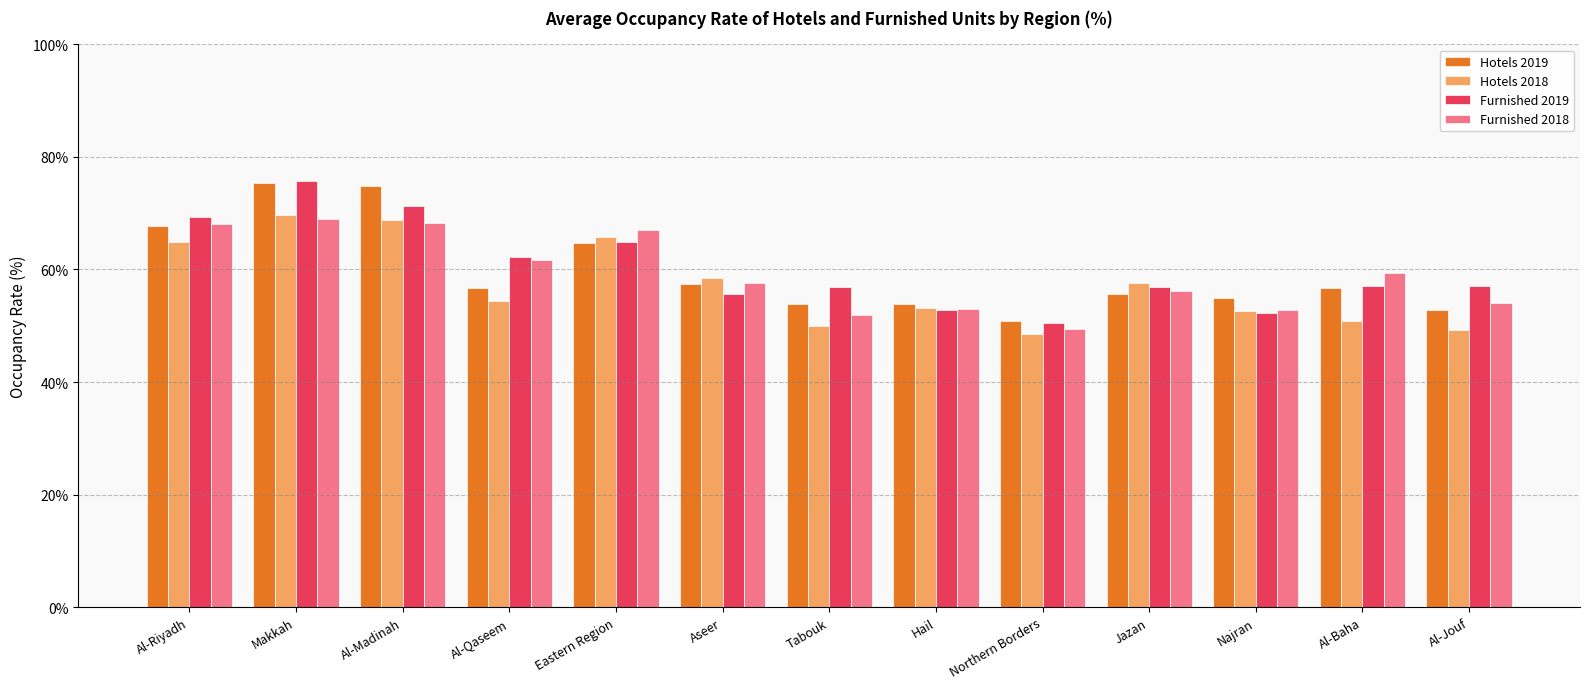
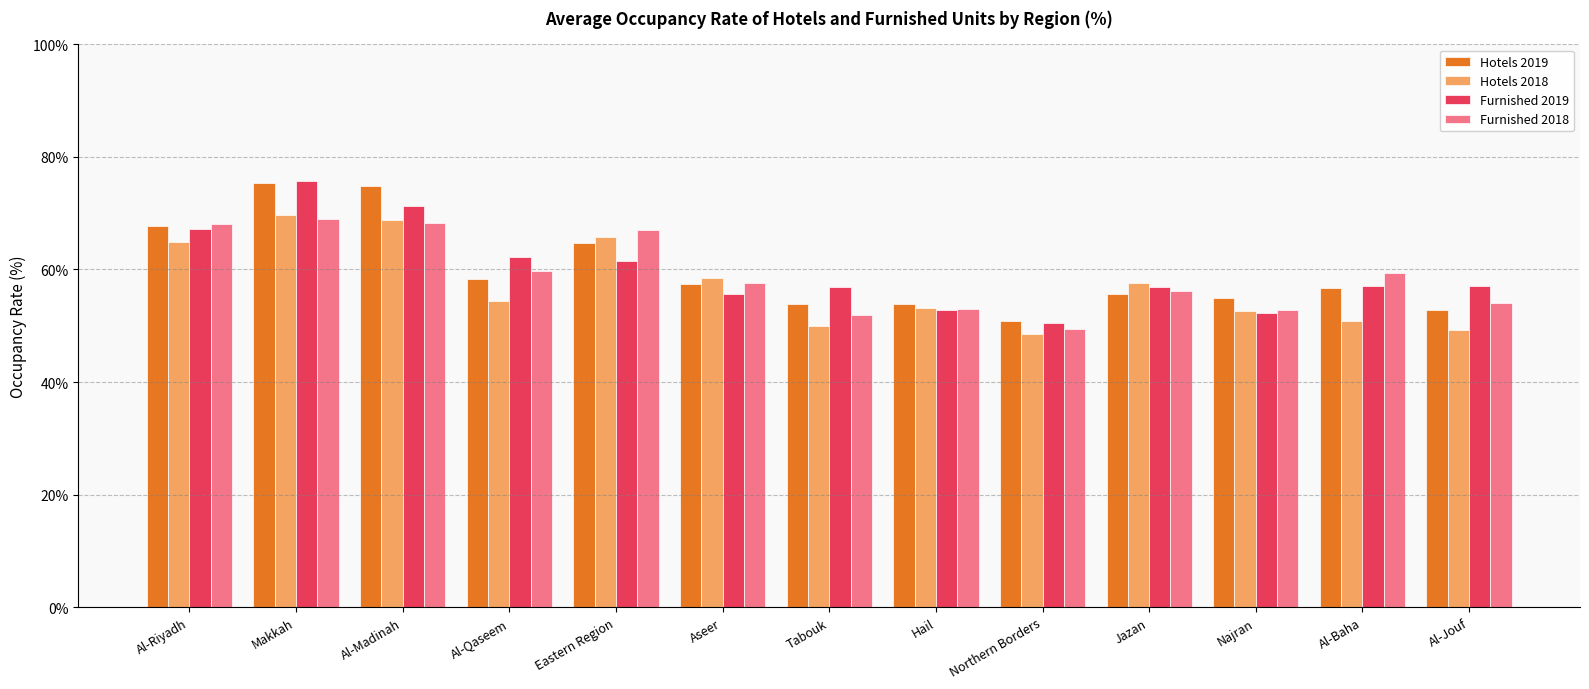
  {
    "Hotels 2019": {
      "Al-Riyadh": "68%",
      "Makkah": "75%",
      "Al-Madinah": "75%",
-     "Al-Qaseem": "57%",
+     "Al-Qaseem": "58%",
      "Eastern Region": "65%",
      "Aseer": "57%",
      "Tabouk": "54%",
      "Hail": "54%",
      "Northern Borders": "51%",
      "Jazan": "56%",
      "Najran": "55%",
      "Al-Baha": "57%",
      "Al-Jouf": "53%"
    },
    "Hotels 2018": {
      "Al-Riyadh": "65%",
      "Makkah": "70%",
      "Al-Madinah": "69%",
      "Al-Qaseem": "54%",
      "Eastern Region": "66%",
      "Aseer": "58%",
      "Tabouk": "50%",
      "Hail": "53%",
      "Northern Borders": "48%",
      "Jazan": "58%",
      "Najran": "53%",
      "Al-Baha": "51%",
      "Al-Jouf": "49%"
    },
    "Furnished 2019": {
-     "Al-Riyadh": "69%",
+     "Al-Riyadh": "67%",
      "Makkah": "76%",
      "Al-Madinah": "71%",
      "Al-Qaseem": "62%",
-     "Eastern Region": "65%",
+     "Eastern Region": "62%",
      "Aseer": "56%",
      "Tabouk": "57%",
      "Hail": "53%",
      "Northern Borders": "51%",
      "Jazan": "57%",
      "Najran": "52%",
      "Al-Baha": "57%",
      "Al-Jouf": "57%"
    },
    "Furnished 2018": {
      "Al-Riyadh": "68%",
      "Makkah": "69%",
      "Al-Madinah": "68%",
-     "Al-Qaseem": "62%",
+     "Al-Qaseem": "60%",
      "Eastern Region": "67%",
      "Aseer": "58%",
      "Tabouk": "52%",
      "Hail": "53%",
      "Northern Borders": "49%",
      "Jazan": "56%",
      "Najran": "53%",
      "Al-Baha": "59%",
      "Al-Jouf": "54%"
    }
  }
